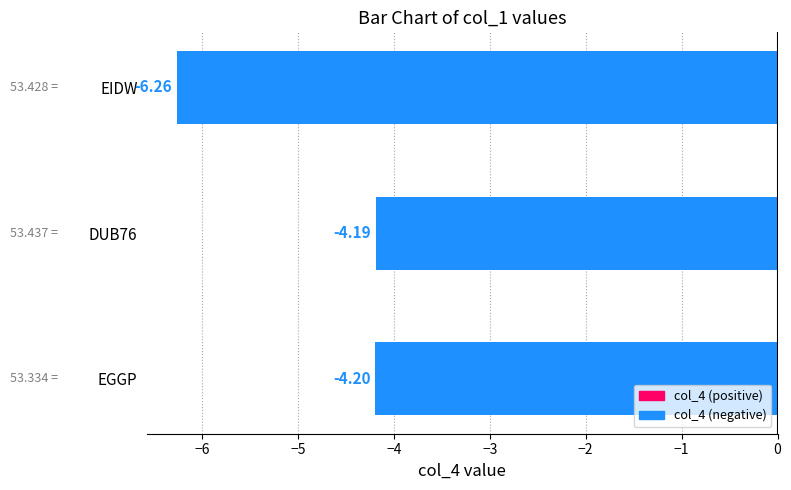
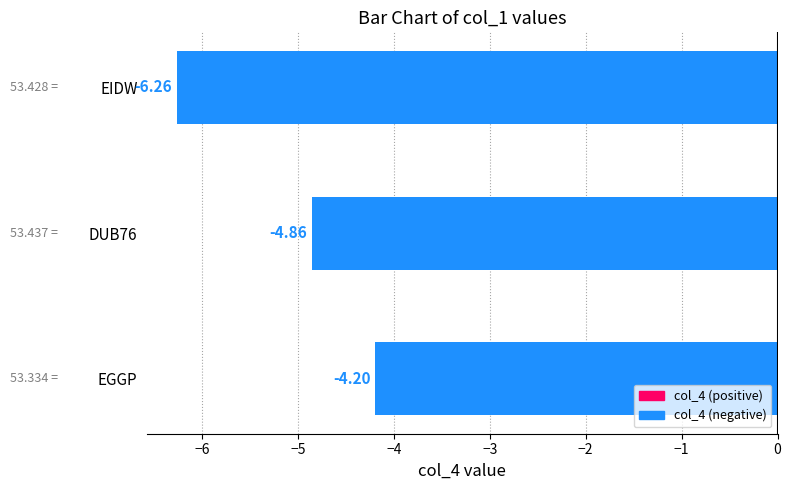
  {
    "EIDW": -6.26,
-   "DUB76": -4.19,
+   "DUB76": -4.86,
    "EGGP": -4.20
  }
